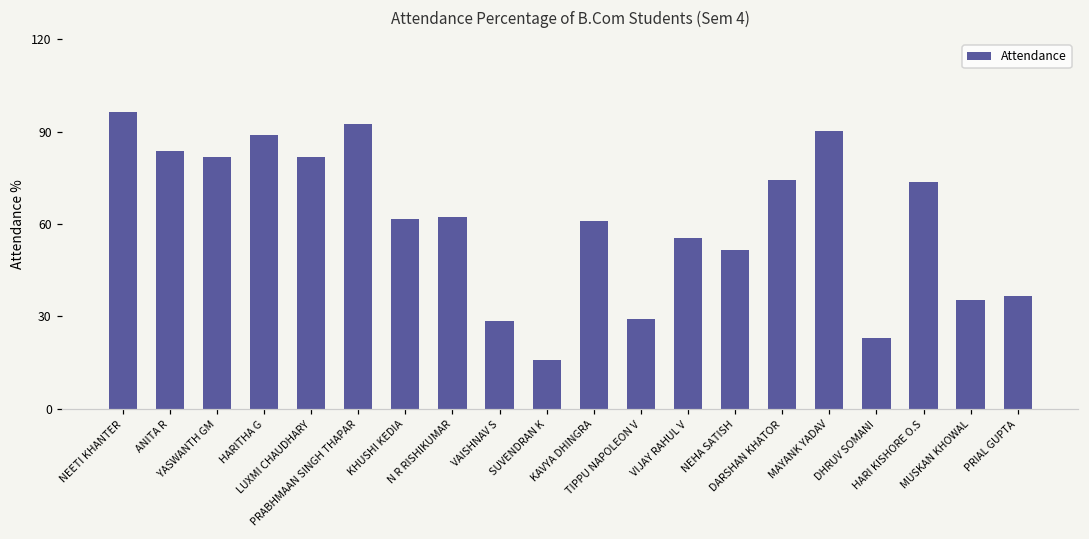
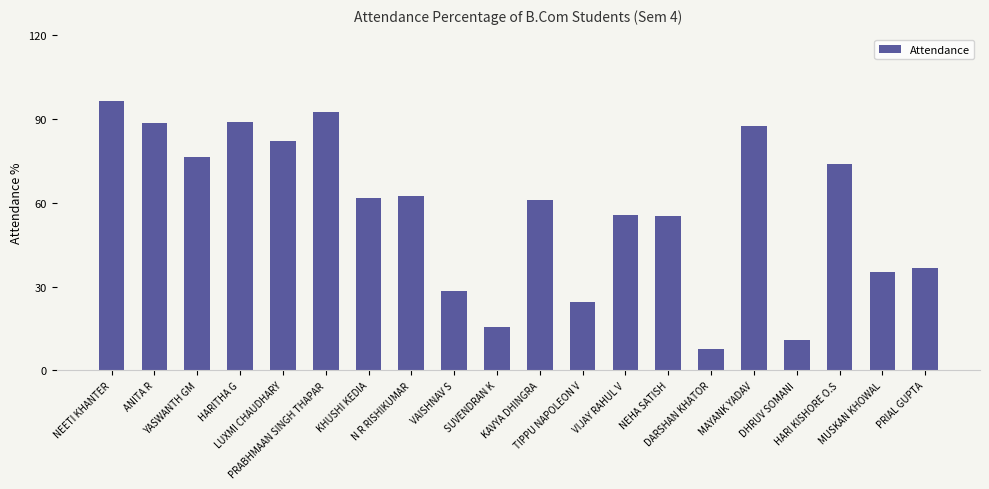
  {
    "NEETI KHANTER": 96,
-   "ANITA R": 84,
-   "YASWANTH GM": 82,
+   "ANITA R": 88,
+   "YASWANTH GM": 76,
    "HARITHA G": 89,
    "LUXMI CHAUDHARY": 82,
    "PRABHMAAN SINGH THAPAR": 92,
    "KHUSHI KEDIA": 62,
    "N R RISHIKUMAR": 62,
    "VAISHNAV S": 29,
    "SUVENDRAN K": 16,
    "KAVYA DHINGRA": 61,
-   "TIPPU NAPOLEON V": 29,
+   "TIPPU NAPOLEON V": 24,
    "VIJAY RAHUL V": 56,
-   "NEHA SATISH": 52,
-   "DARSHAN KHATOR": 74,
-   "MAYANK YADAV": 90,
-   "DHRUV SOMANI": 23,
+   "NEHA SATISH": 55,
+   "DARSHAN KHATOR": 8,
+   "MAYANK YADAV": 87,
+   "DHRUV SOMANI": 11,
    "HARI KISHORE O.S": 74,
    "MUSKAN KHOWAL": 35,
    "PRIAL GUPTA": 37
  }
